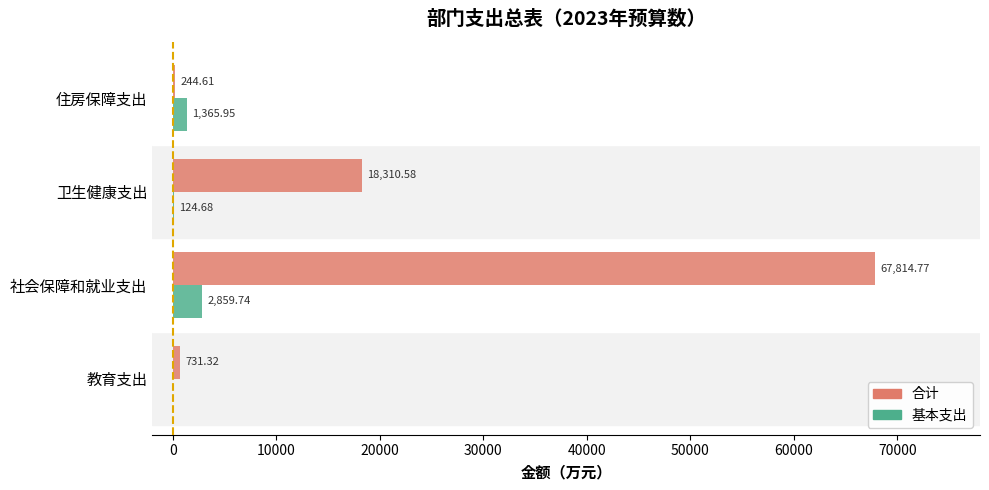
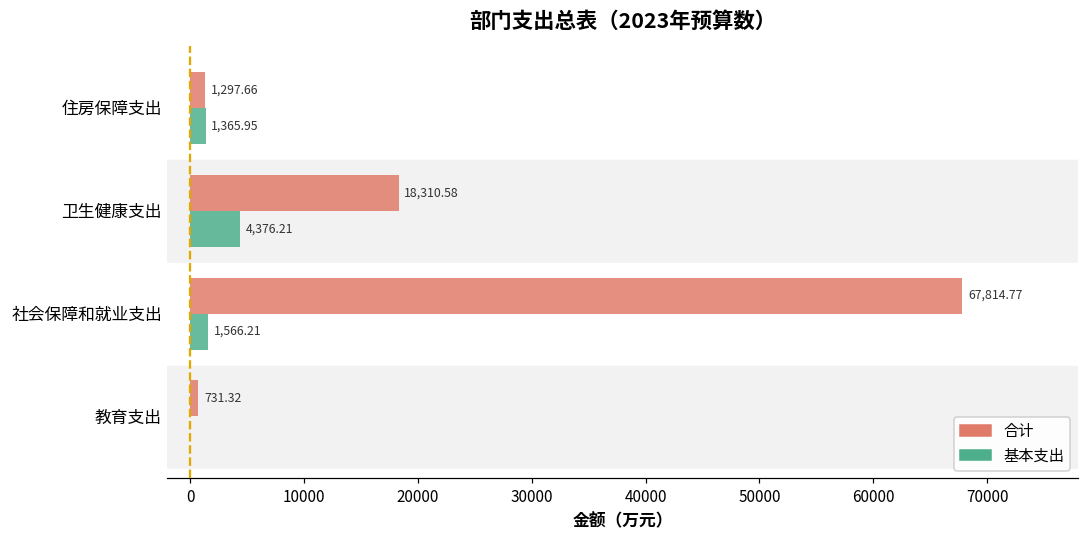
  {
    "合计": {
-     "住房保障支出": "244.61",
+     "住房保障支出": "1,297.66",
      "卫生健康支出": "18,310.58",
      "社会保障和就业支出": "67,814.77",
      "教育支出": "731.32"
    },
    "基本支出": {
      "住房保障支出": "1,365.95",
-     "卫生健康支出": "124.68",
-     "社会保障和就业支出": "2,859.74"
+     "卫生健康支出": "4,376.21",
+     "社会保障和就业支出": "1,566.21"
    }
  }
